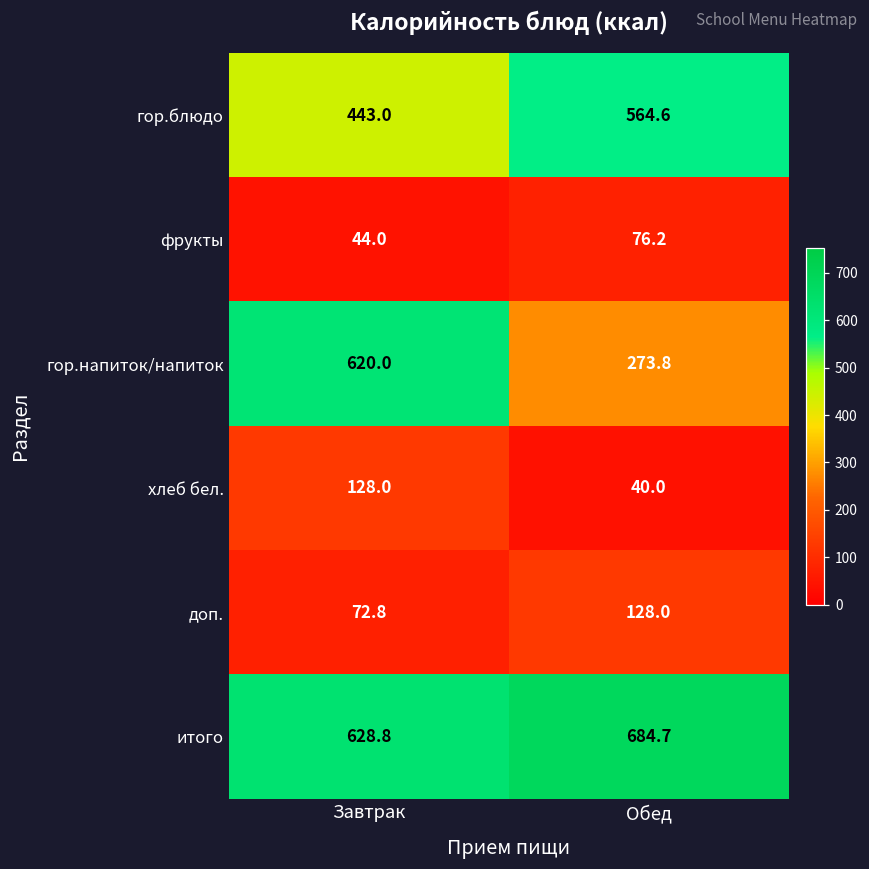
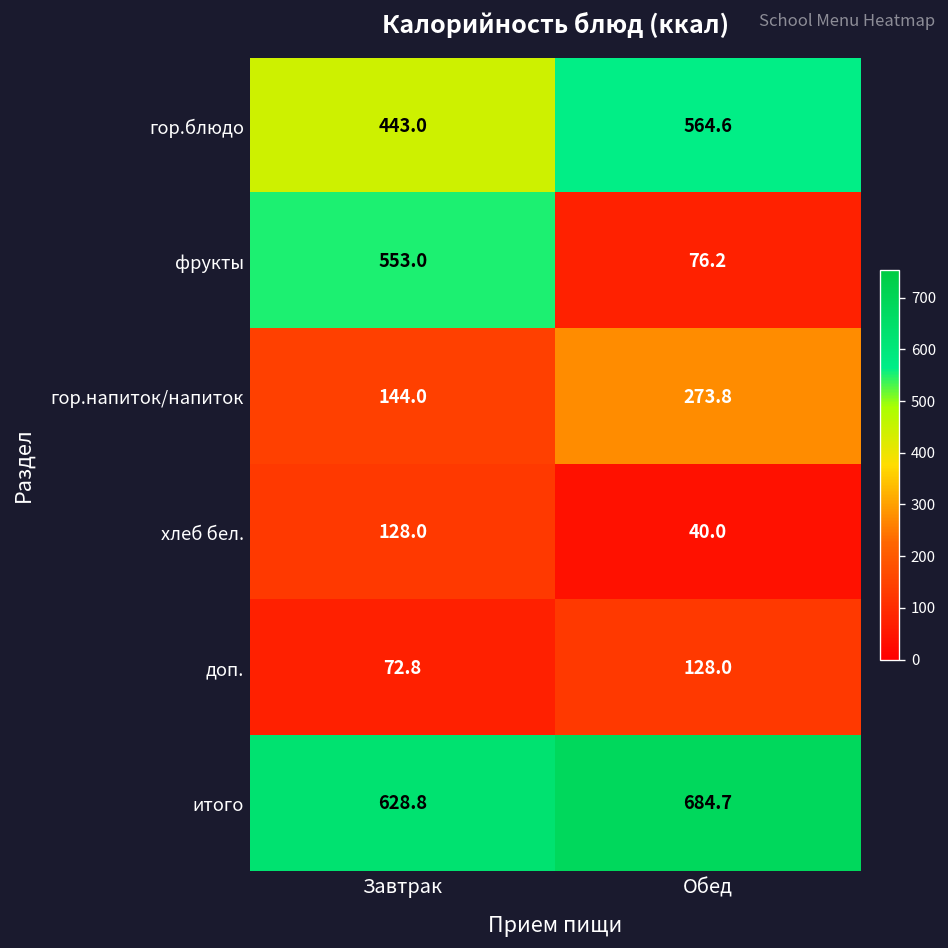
  {
    "гор.блюдо": {
      "Завтрак": 443.0,
      "Обед": 564.6
    },
    "фрукты": {
-     "Завтрак": 44.0,
+     "Завтрак": 553.0,
      "Обед": 76.2
    },
    "гор.напиток/напиток": {
-     "Завтрак": 620.0,
+     "Завтрак": 144.0,
      "Обед": 273.8
    },
    "хлеб бел.": {
      "Завтрак": 128.0,
      "Обед": 40.0
    },
    "доп.": {
      "Завтрак": 72.8,
      "Обед": 128.0
    },
    "итого": {
      "Завтрак": 628.8,
      "Обед": 684.7
    }
  }
